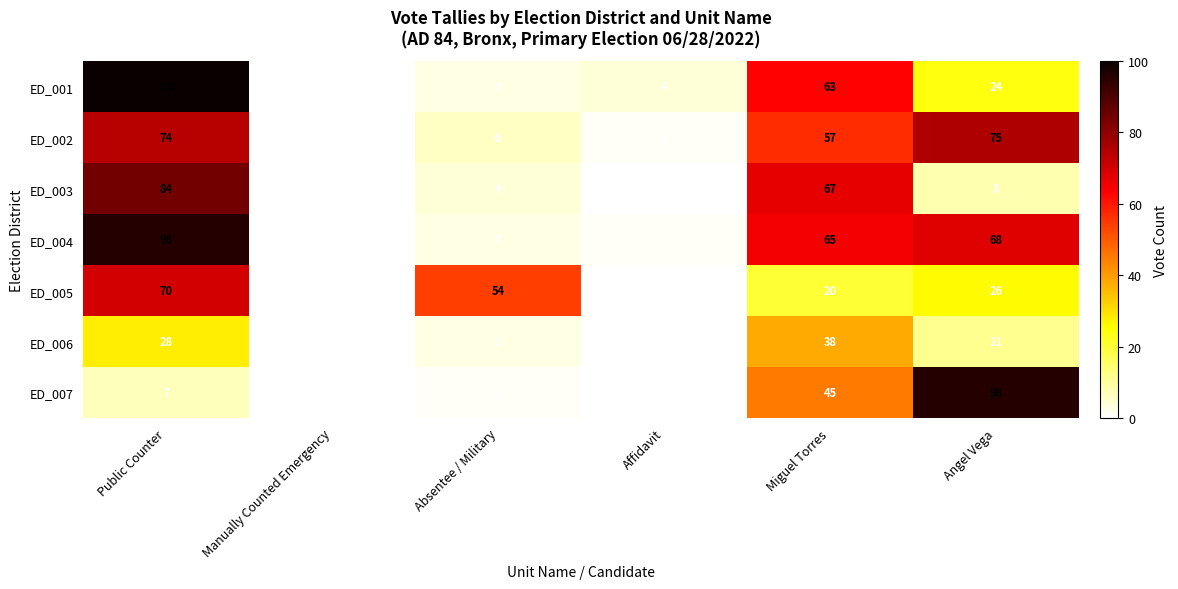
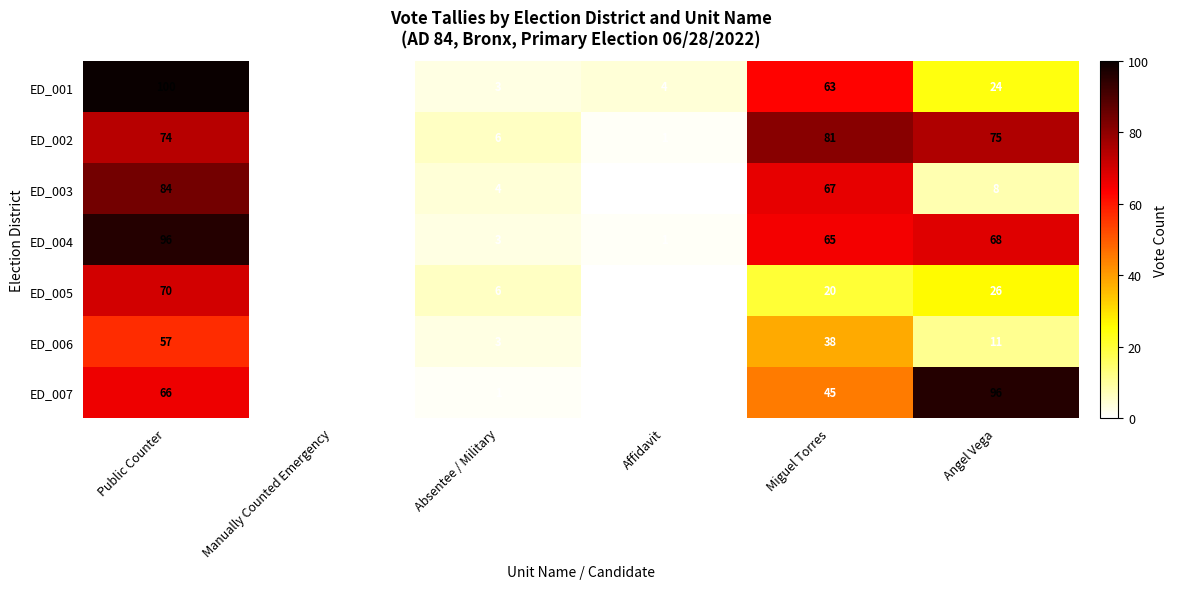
  {
    "ED_001": {
      "Miguel Torres": 63,
      "Angel Vega": 24
    },
    "ED_002": {
      "Public Counter": 74,
      "Absentee / Military": 6,
-     "Miguel Torres": 57,
+     "Miguel Torres": 81,
      "Angel Vega": 75
    },
    "ED_003": {
      "Public Counter": 84,
      "Miguel Torres": 67,
      "Angel Vega": 8
    },
    "ED_004": {
      "Miguel Torres": 65,
      "Angel Vega": 68
    },
    "ED_005": {
      "Public Counter": 70,
-     "Absentee / Military": 54,
+     "Absentee / Military": 6,
      "Miguel Torres": 20,
      "Angel Vega": 26
    },
    "ED_006": {
-     "Public Counter": 28,
+     "Public Counter": 57,
      "Miguel Torres": 38,
      "Angel Vega": 11
    },
    "ED_007": {
-     "Public Counter": 7,
+     "Public Counter": 66,
      "Miguel Torres": 45
    }
  }
